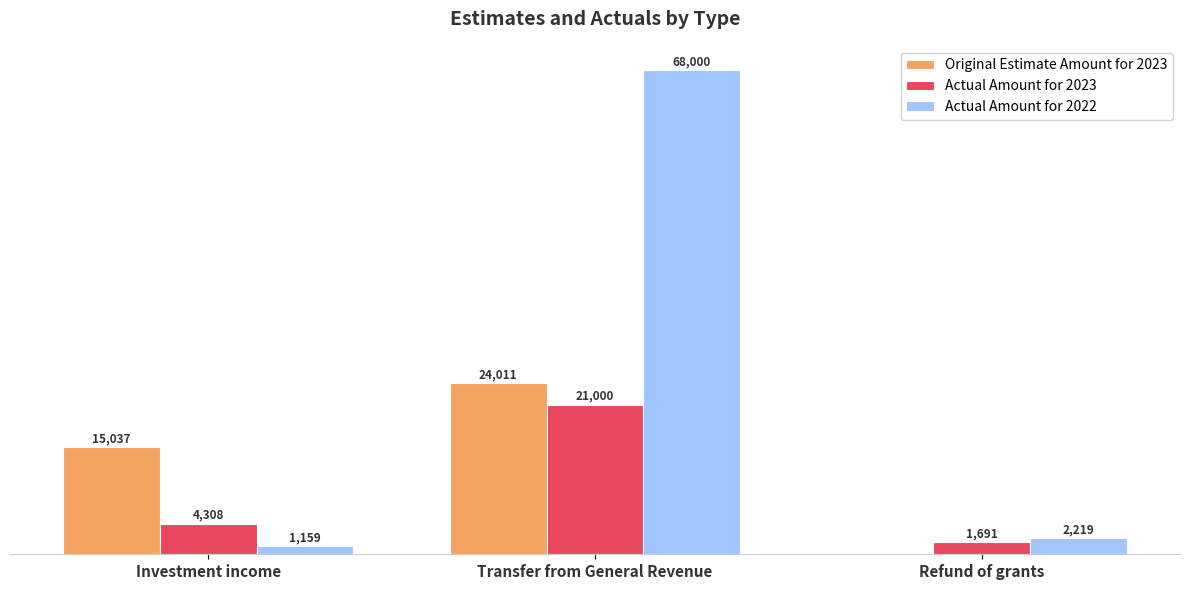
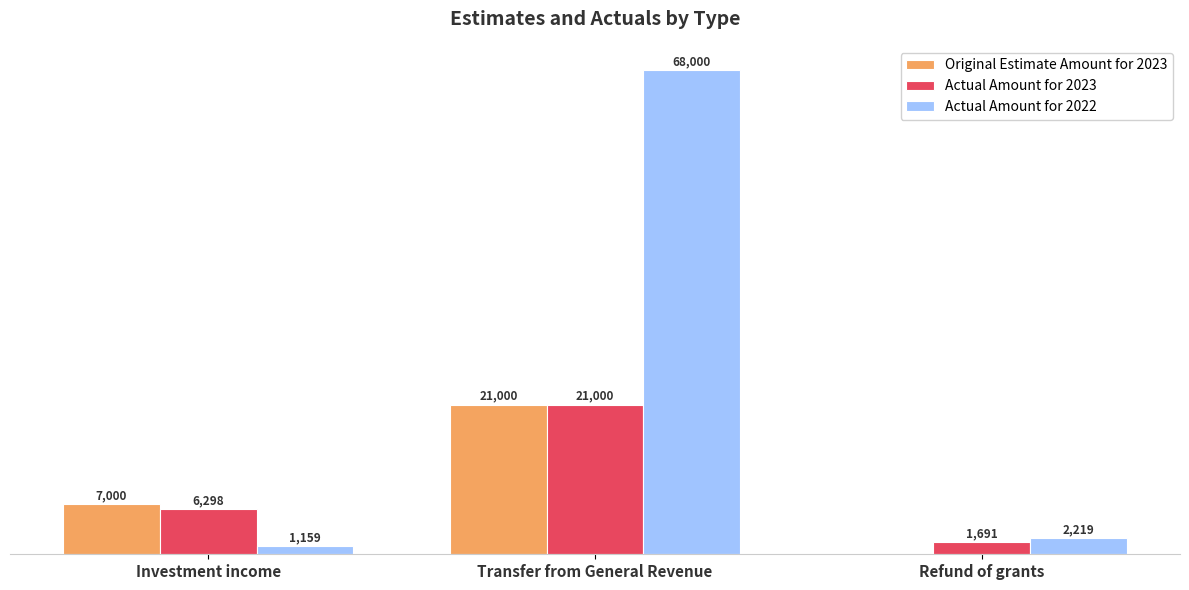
  {
    "Original Estimate Amount for 2023": {
-     "Investment income": "15,037",
-     "Transfer from General Revenue": "24,011"
+     "Investment income": "7,000",
+     "Transfer from General Revenue": "21,000"
    },
    "Actual Amount for 2023": {
-     "Investment income": "4,308",
+     "Investment income": "6,298",
      "Transfer from General Revenue": "21,000",
      "Refund of grants": "1,691"
    },
    "Actual Amount for 2022": {
      "Investment income": "1,159",
      "Transfer from General Revenue": "68,000",
      "Refund of grants": "2,219"
    }
  }
